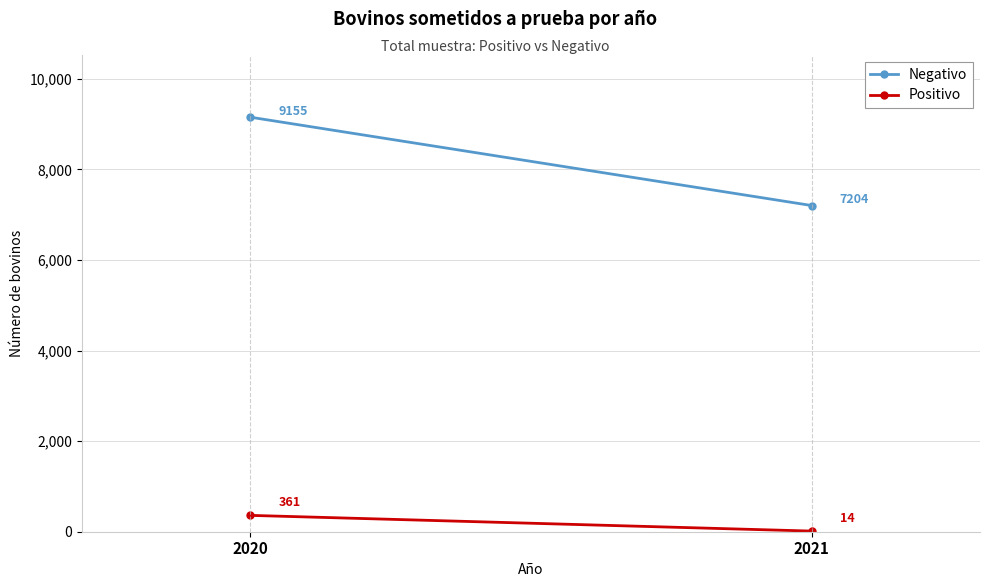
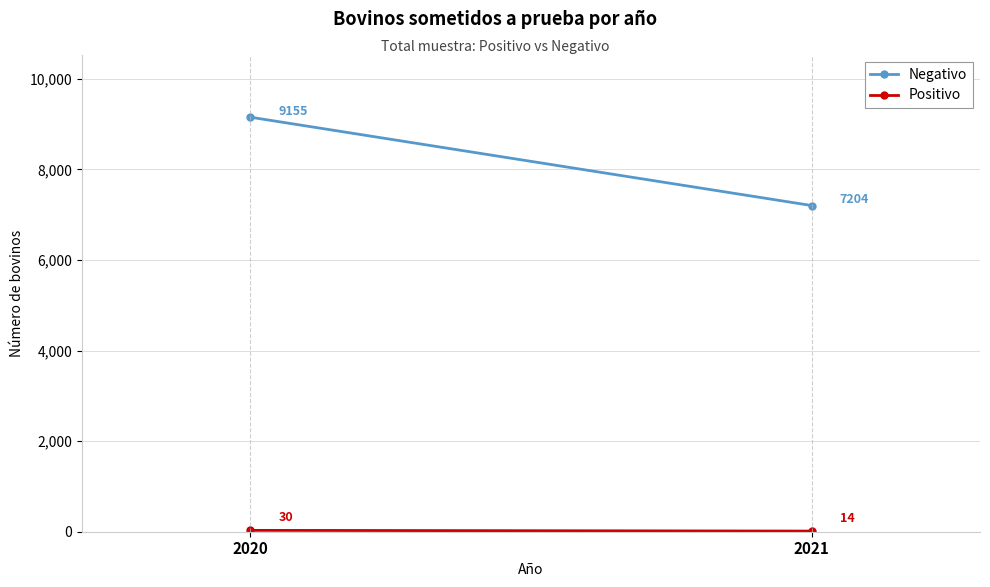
  {
    "Negativo": {
      "2020": "9,200",
      "2021": "7,200"
    },
    "Positivo": {
-     "2020": "361"
+     "2020": "30"
    }
  }
